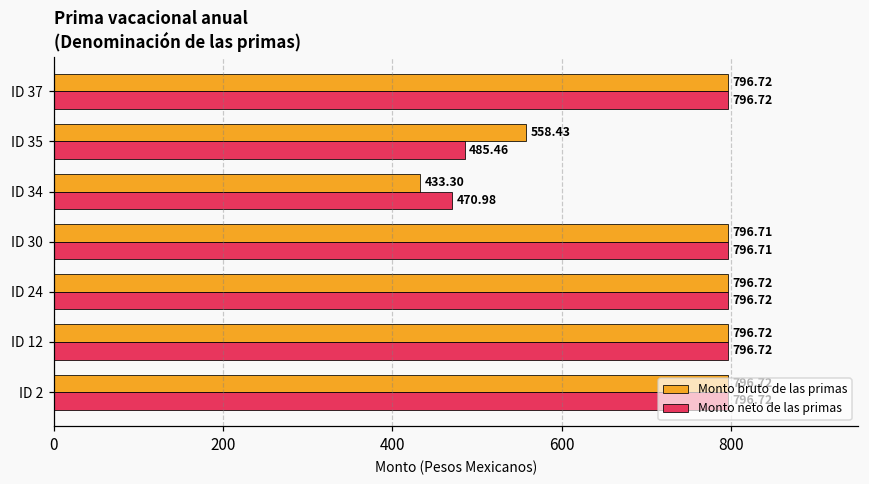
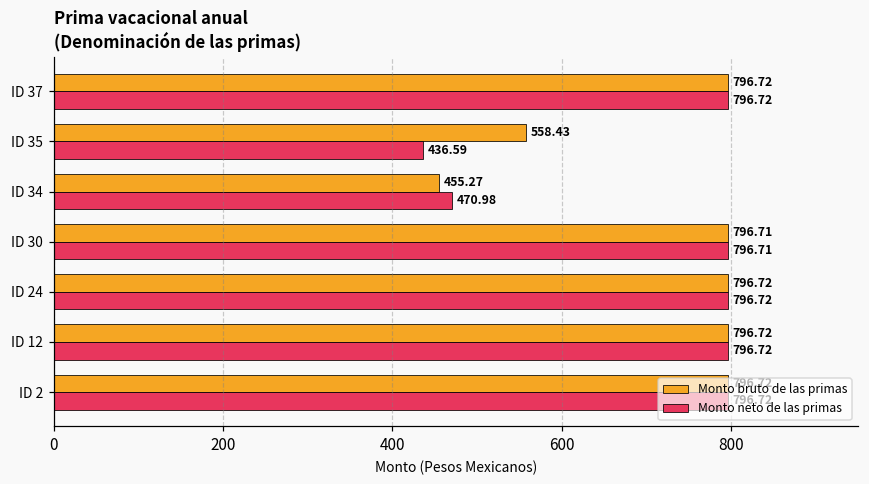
  {
    "Monto bruto de las primas": {
      "ID 37": 796.72,
      "ID 35": 558.43,
-     "ID 34": 433.30,
+     "ID 34": 455.27,
      "ID 30": 796.71,
      "ID 24": 796.72,
      "ID 12": 796.72
    },
    "Monto neto de las primas": {
      "ID 37": 796.72,
-     "ID 35": 485.46,
+     "ID 35": 436.59,
      "ID 34": 470.98,
      "ID 30": 796.71,
      "ID 24": 796.72,
      "ID 12": 796.72
    }
  }
